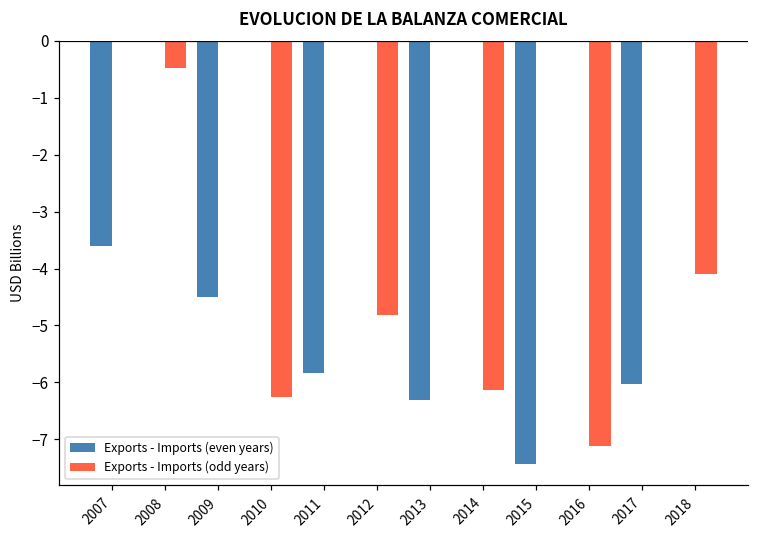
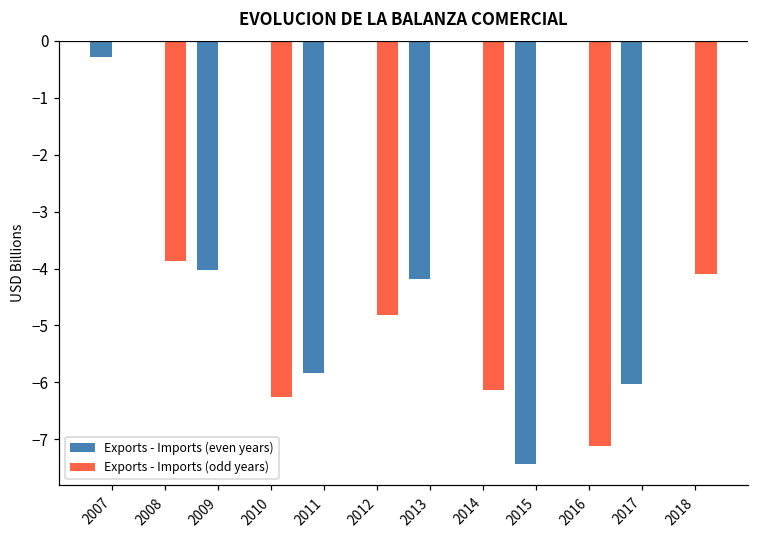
  {
    "Exports - Imports (even years)": {
-     "2007": -3.6,
+     "2007": -0.3,
      "2008": 0.0,
-     "2009": -4.5,
+     "2009": -4.0,
      "2010": 0.0,
      "2011": -5.8,
      "2012": 0.0,
-     "2013": -6.3,
+     "2013": -4.2,
      "2014": 0.0,
      "2015": -7.4,
      "2016": 0.0,
      "2017": -6.0,
      "2018": 0.0
    },
    "Exports - Imports (odd years)": {
      "2007": 0.0,
-     "2008": -0.5,
+     "2008": -3.9,
      "2009": 0.0,
      "2010": -6.3,
      "2011": 0.0,
      "2012": -4.8,
      "2013": 0.0,
      "2014": -6.1,
      "2015": 0.0,
      "2016": -7.1,
      "2017": 0.0,
      "2018": -4.1
    }
  }
